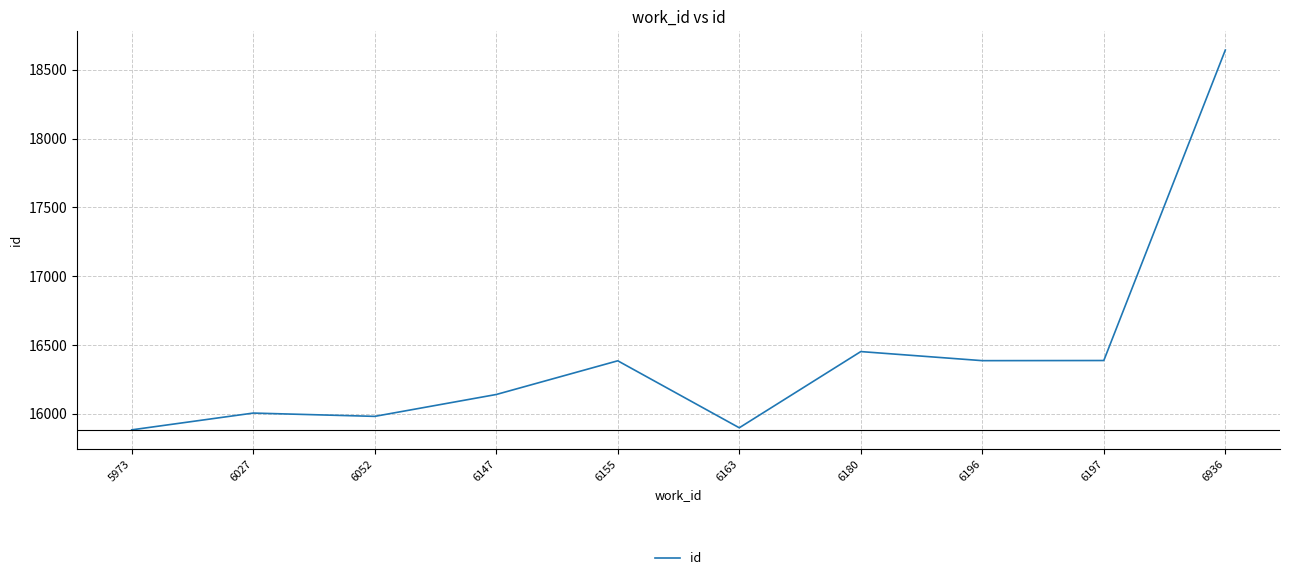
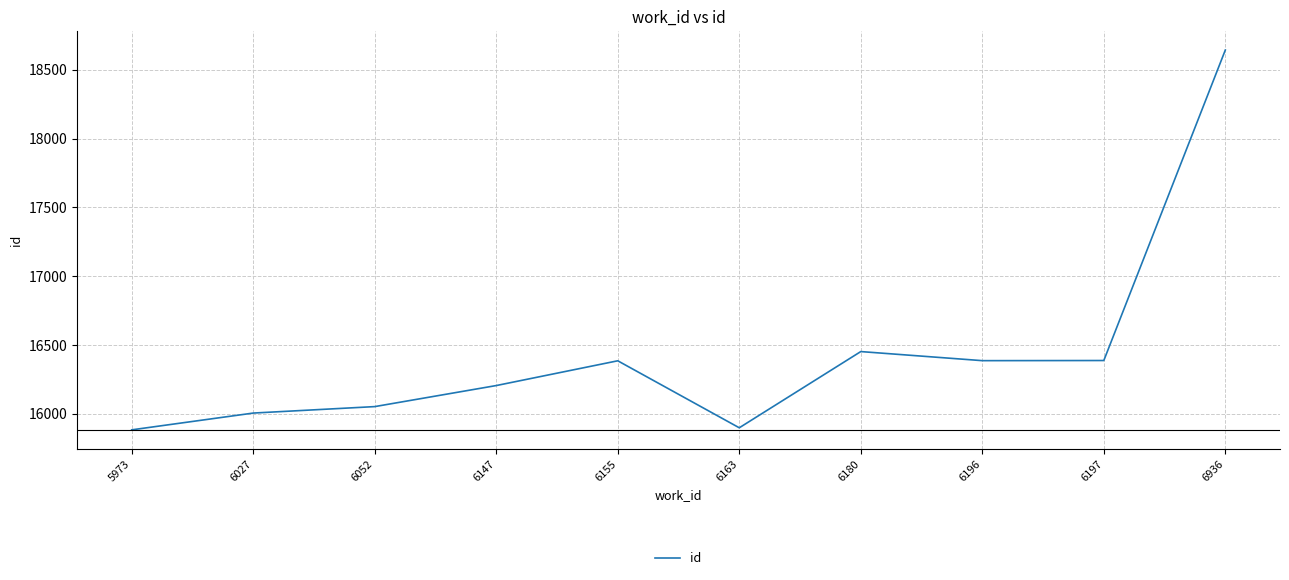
  {
    "5973": 15880,
    "6027": 16000,
-   "6052": 15980,
-   "6147": 16140,
+   "6052": 16050,
+   "6147": 16200,
    "6155": 16380,
    "6163": 15900,
    "6180": 16450,
    "6196": 16390,
    "6197": 16390,
    "6936": 18640
  }
